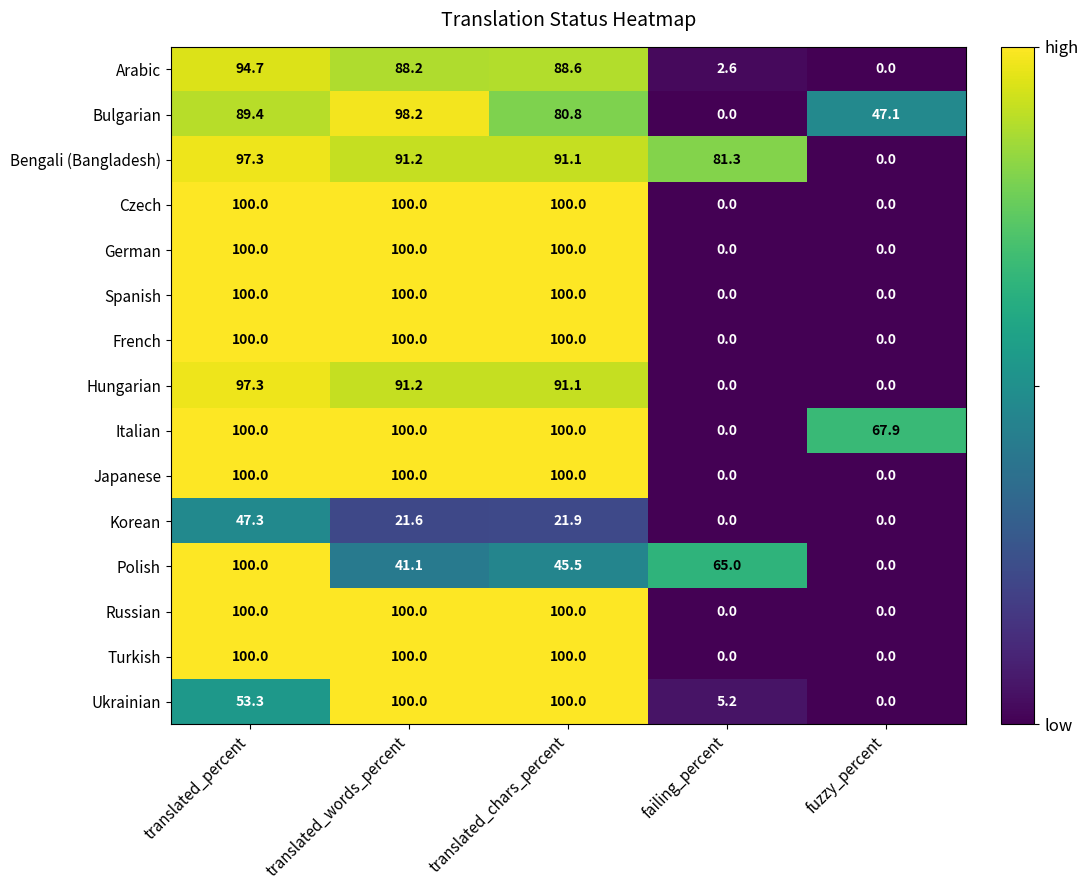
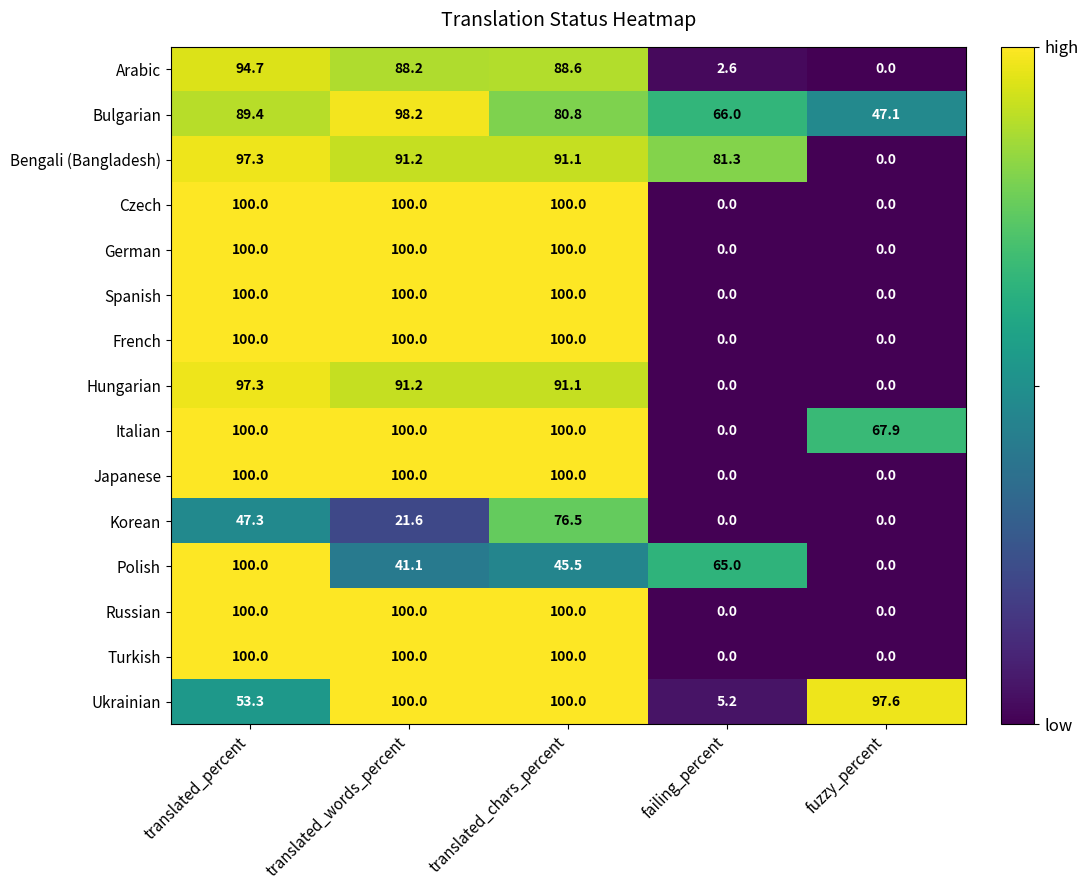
  {
    "Arabic": {
      "translated_percent": 94.7,
      "translated_words_percent": 88.2,
      "translated_chars_percent": 88.6,
      "failing_percent": 2.6,
      "fuzzy_percent": 0.0
    },
    "Bulgarian": {
      "translated_percent": 89.4,
      "translated_words_percent": 98.2,
      "translated_chars_percent": 80.8,
-     "failing_percent": 0.0,
+     "failing_percent": 66.0,
      "fuzzy_percent": 47.1
    },
    "Bengali (Bangladesh)": {
      "translated_percent": 97.3,
      "translated_words_percent": 91.2,
      "translated_chars_percent": 91.1,
      "failing_percent": 81.3,
      "fuzzy_percent": 0.0
    },
    "Czech": {
      "translated_percent": 100.0,
      "translated_words_percent": 100.0,
      "translated_chars_percent": 100.0,
      "failing_percent": 0.0,
      "fuzzy_percent": 0.0
    },
    "German": {
      "translated_percent": 100.0,
      "translated_words_percent": 100.0,
      "translated_chars_percent": 100.0,
      "failing_percent": 0.0,
      "fuzzy_percent": 0.0
    },
    "Spanish": {
      "translated_percent": 100.0,
      "translated_words_percent": 100.0,
      "translated_chars_percent": 100.0,
      "failing_percent": 0.0,
      "fuzzy_percent": 0.0
    },
    "French": {
      "translated_percent": 100.0,
      "translated_words_percent": 100.0,
      "translated_chars_percent": 100.0,
      "failing_percent": 0.0,
      "fuzzy_percent": 0.0
    },
    "Hungarian": {
      "translated_percent": 97.3,
      "translated_words_percent": 91.2,
      "translated_chars_percent": 91.1,
      "failing_percent": 0.0,
      "fuzzy_percent": 0.0
    },
    "Italian": {
      "translated_percent": 100.0,
      "translated_words_percent": 100.0,
      "translated_chars_percent": 100.0,
      "failing_percent": 0.0,
      "fuzzy_percent": 67.9
    },
    "Japanese": {
      "translated_percent": 100.0,
      "translated_words_percent": 100.0,
      "translated_chars_percent": 100.0,
      "failing_percent": 0.0,
      "fuzzy_percent": 0.0
    },
    "Korean": {
      "translated_percent": 47.3,
      "translated_words_percent": 21.6,
-     "translated_chars_percent": 21.9,
+     "translated_chars_percent": 76.5,
      "failing_percent": 0.0,
      "fuzzy_percent": 0.0
    },
    "Polish": {
      "translated_percent": 100.0,
      "translated_words_percent": 41.1,
      "translated_chars_percent": 45.5,
      "failing_percent": 65.0,
      "fuzzy_percent": 0.0
    },
    "Russian": {
      "translated_percent": 100.0,
      "translated_words_percent": 100.0,
      "translated_chars_percent": 100.0,
      "failing_percent": 0.0,
      "fuzzy_percent": 0.0
    },
    "Turkish": {
      "translated_percent": 100.0,
      "translated_words_percent": 100.0,
      "translated_chars_percent": 100.0,
      "failing_percent": 0.0,
      "fuzzy_percent": 0.0
    },
    "Ukrainian": {
      "translated_percent": 53.3,
      "translated_words_percent": 100.0,
      "translated_chars_percent": 100.0,
      "failing_percent": 5.2,
-     "fuzzy_percent": 0.0
+     "fuzzy_percent": 97.6
    }
  }
